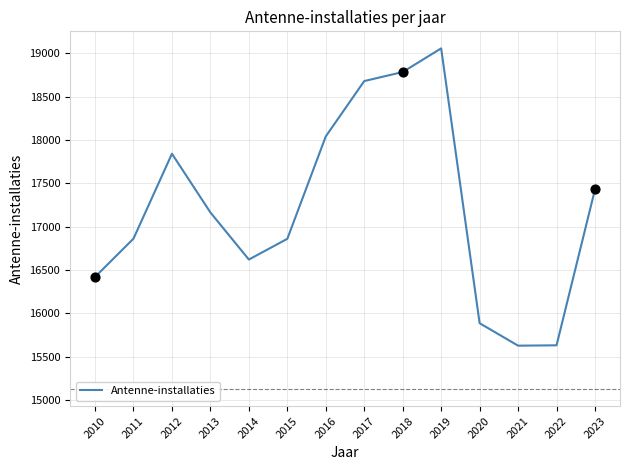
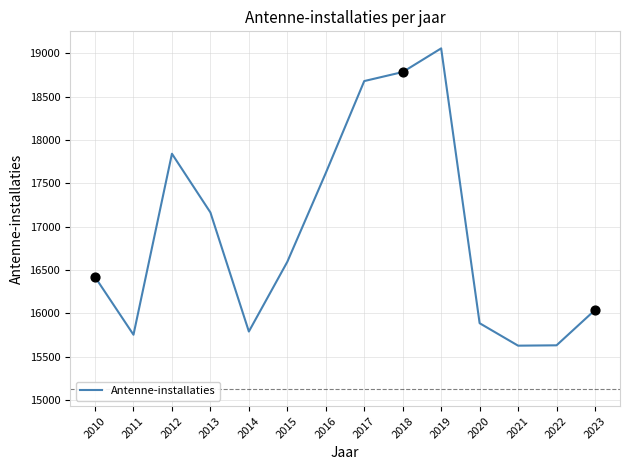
  {
    "Antenne-installaties": {
-     "2011": 16900,
+     "2011": 15800,
      "2012": 17800,
      "2013": 17200,
-     "2014": 16600,
-     "2015": 16900,
-     "2016": 18000,
+     "2014": 15800,
+     "2015": 16600,
+     "2016": 17600,
      "2017": 18700,
      "2019": 19100,
      "2020": 15900,
      "2021": 15600,
      "2022": 15600,
-     "2023": 17400
+     "2023": 16000
    }
  }
